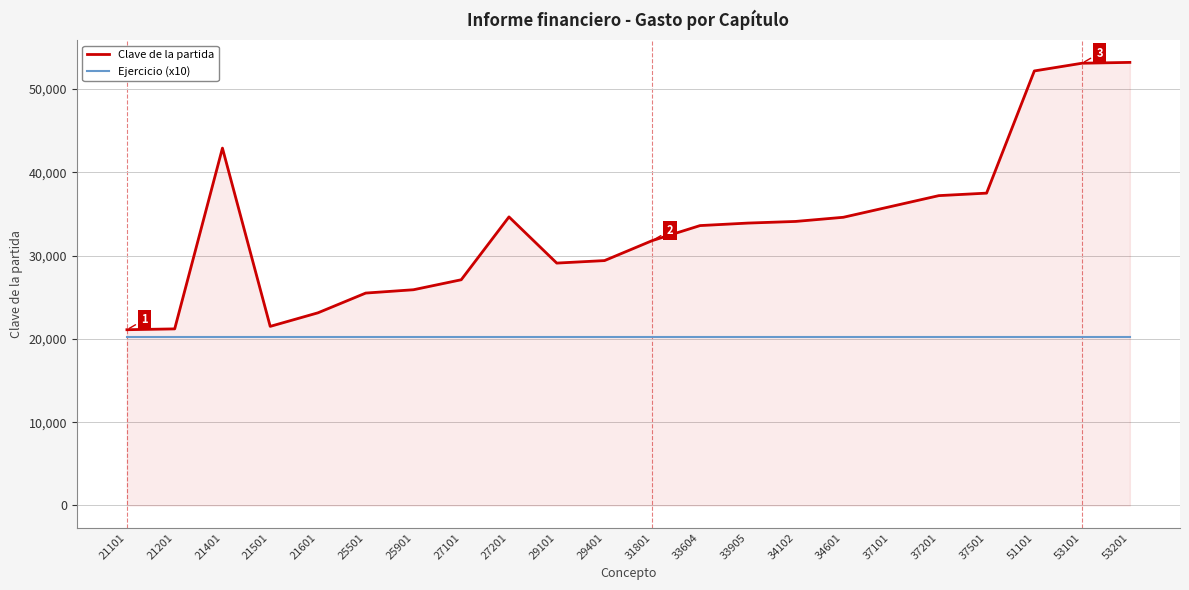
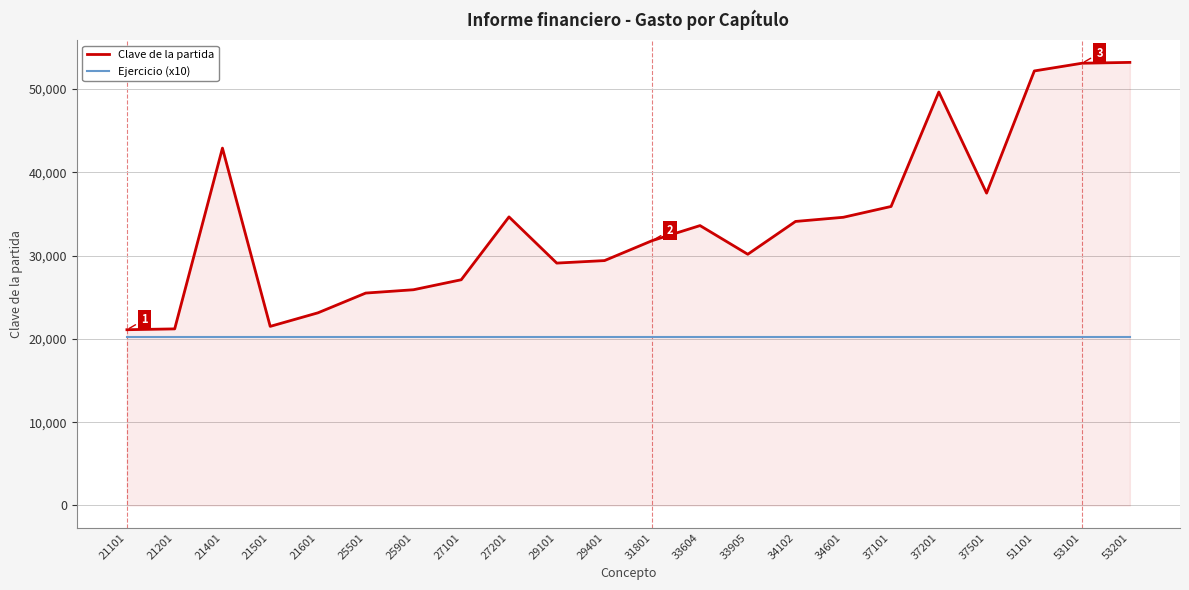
  {
    "Clave de la partida": {
      "21201": "21,000",
      "21401": "43,000",
      "21501": "22,000",
      "21601": "23,000",
      "25501": "26,000",
      "25901": "26,000",
      "27101": "27,000",
      "27201": "35,000",
      "29101": "29,000",
      "29401": "29,000",
      "33604": "34,000",
-     "33905": "34,000",
+     "33905": "30,000",
      "34102": "34,000",
      "34601": "35,000",
      "37101": "36,000",
-     "37201": "37,000",
+     "37201": "50,000",
      "37501": "38,000",
      "51101": "52,000",
      "53201": "53,000"
    },
    "Ejercicio (x10)": {
      "21101": "20,000",
      "21201": "20,000",
      "21401": "20,000",
      "21501": "20,000",
      "21601": "20,000",
      "25501": "20,000",
      "25901": "20,000",
      "27101": "20,000",
      "27201": "20,000",
      "29101": "20,000",
      "29401": "20,000",
      "31801": "20,000",
      "33604": "20,000",
      "33905": "20,000",
      "34102": "20,000",
      "34601": "20,000",
      "37101": "20,000",
      "37201": "20,000",
      "37501": "20,000",
      "51101": "20,000",
      "53101": "20,000",
      "53201": "20,000"
    }
  }
